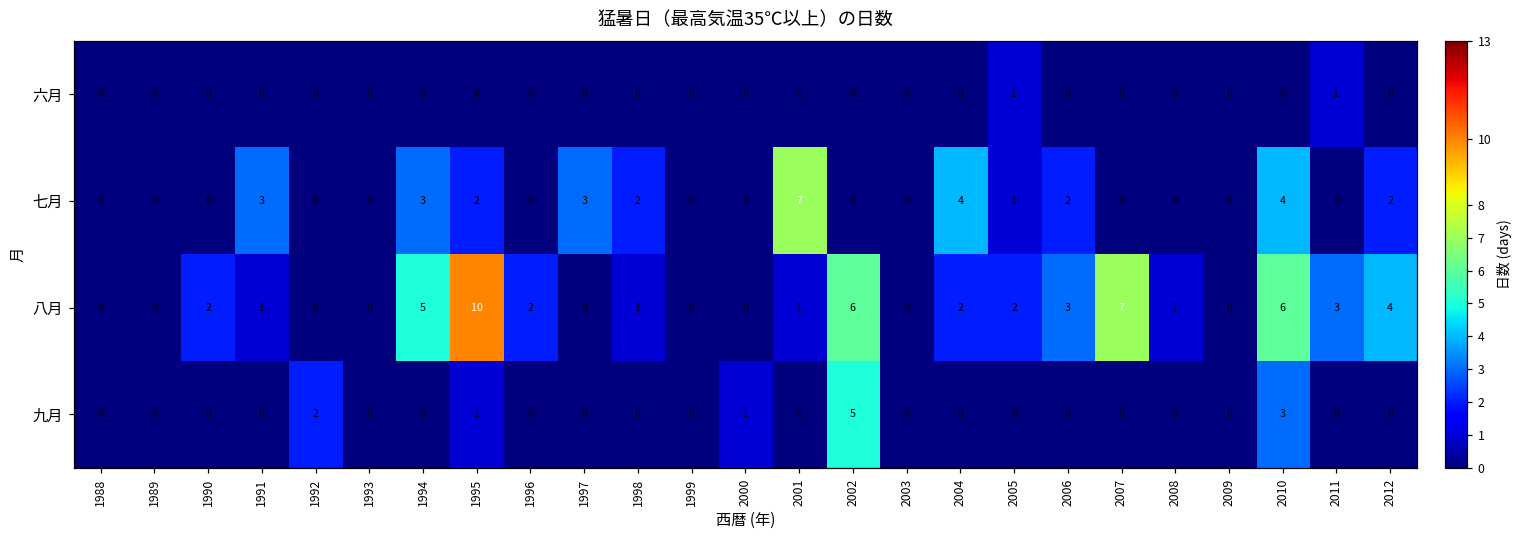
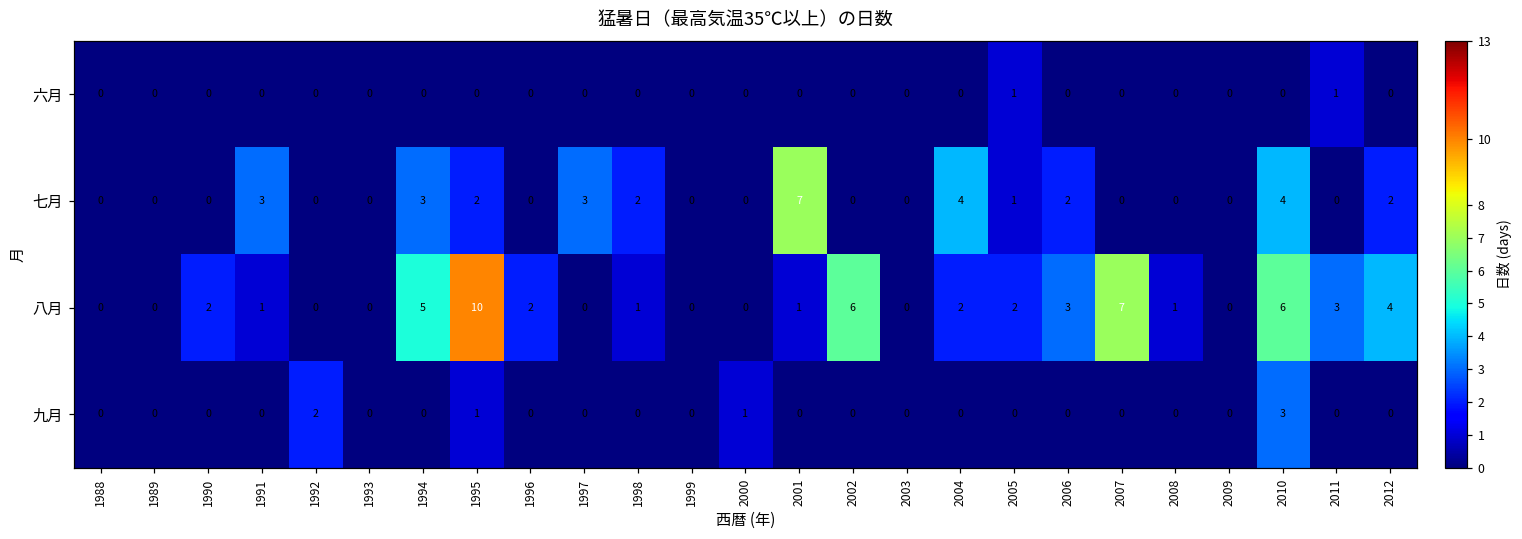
  {
    "六月": {
      "1988": 0,
      "1989": 0,
      "1990": 0,
      "1991": 0,
      "1992": 0,
      "1993": 0,
      "1994": 0,
      "1995": 0,
      "1996": 0,
      "1997": 0,
      "1998": 0,
      "1999": 0,
      "2000": 0,
      "2001": 0,
      "2002": 0,
      "2003": 0,
      "2004": 0,
      "2005": 1,
      "2006": 0,
      "2007": 0,
      "2008": 0,
      "2009": 0,
      "2010": 0,
      "2011": 1,
      "2012": 0
    },
    "七月": {
      "1988": 0,
      "1989": 0,
      "1990": 0,
      "1991": 3,
      "1992": 0,
      "1993": 0,
      "1994": 3,
      "1995": 2,
      "1996": 0,
      "1997": 3,
      "1998": 2,
      "1999": 0,
      "2000": 0,
      "2001": 7,
      "2002": 0,
      "2003": 0,
      "2004": 4,
      "2005": 1,
      "2006": 2,
      "2007": 0,
      "2008": 0,
      "2009": 0,
      "2010": 4,
      "2011": 0,
      "2012": 2
    },
    "八月": {
      "1988": 0,
      "1989": 0,
      "1990": 2,
      "1991": 1,
      "1992": 0,
      "1993": 0,
      "1994": 5,
      "1995": 10,
      "1996": 2,
      "1997": 0,
      "1998": 1,
      "1999": 0,
      "2000": 0,
      "2001": 1,
      "2002": 6,
      "2003": 0,
      "2004": 2,
      "2005": 2,
      "2006": 3,
      "2007": 7,
      "2008": 1,
      "2009": 0,
      "2010": 6,
      "2011": 3,
      "2012": 4
    },
    "九月": {
      "1988": 0,
      "1989": 0,
      "1990": 0,
      "1991": 0,
      "1992": 2,
      "1993": 0,
      "1994": 0,
      "1995": 1,
      "1996": 0,
      "1997": 0,
      "1998": 0,
      "1999": 0,
      "2000": 1,
      "2001": 0,
-     "2002": 5,
+     "2002": 0,
      "2003": 0,
      "2004": 0,
      "2005": 0,
      "2006": 0,
      "2007": 0,
      "2008": 0,
      "2009": 0,
      "2010": 3,
      "2011": 0,
      "2012": 0
    }
  }
